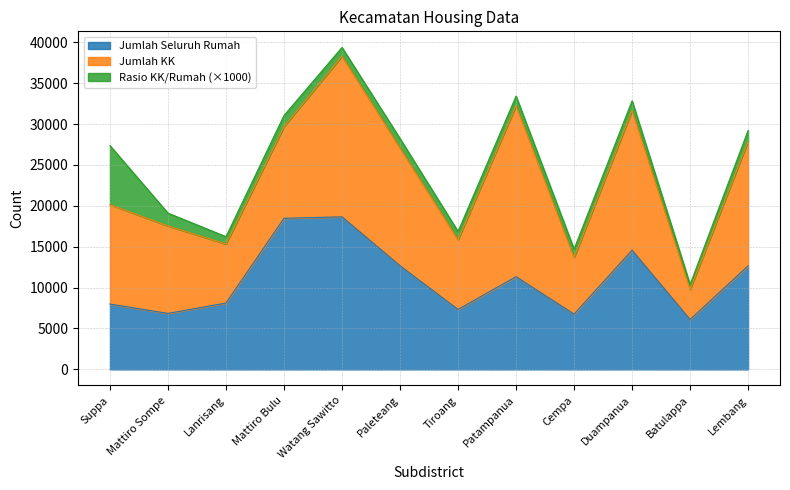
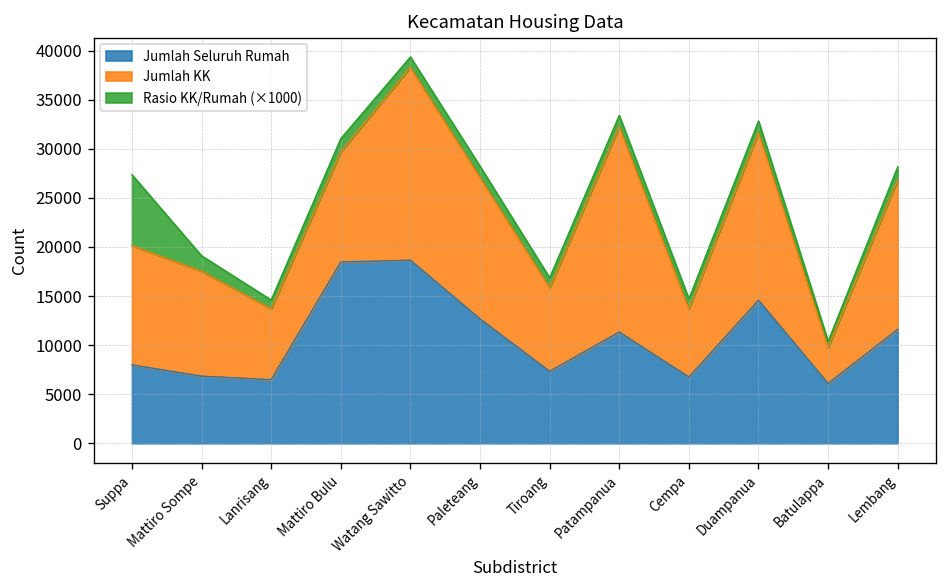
  {
    "Jumlah Seluruh Rumah": {
      "Suppa": 8000,
      "Mattiro Sompe": 7000,
-     "Lanrisang": 8000,
+     "Lanrisang": 6000,
      "Mattiro Bulu": 18000,
      "Watang Sawitto": 19000,
      "Paleteang": 13000,
      "Tiroang": 7000,
      "Patampanua": 11000,
      "Cempa": 7000,
      "Duampanua": 15000,
      "Batulappa": 6000,
-     "Lembang": 13000
+     "Lembang": 12000
    },
    "Jumlah KK": {
      "Suppa": 12000,
      "Mattiro Sompe": 11000,
      "Lanrisang": 7000,
      "Mattiro Bulu": 11000,
      "Watang Sawitto": 20000,
      "Paleteang": 14000,
      "Tiroang": 9000,
      "Patampanua": 21000,
      "Cempa": 7000,
      "Duampanua": 17000,
      "Batulappa": 4000,
      "Lembang": 15000
    },
    "Rasio KK/Rumah (×1000)": {
      "Suppa": 7000,
      "Mattiro Sompe": 2000,
      "Lanrisang": 1000,
      "Mattiro Bulu": 1000,
      "Watang Sawitto": 1000,
      "Paleteang": 1000,
      "Tiroang": 1000,
      "Patampanua": 1000,
      "Cempa": 1000,
      "Duampanua": 1000,
      "Batulappa": 1000,
      "Lembang": 1000
    }
  }
